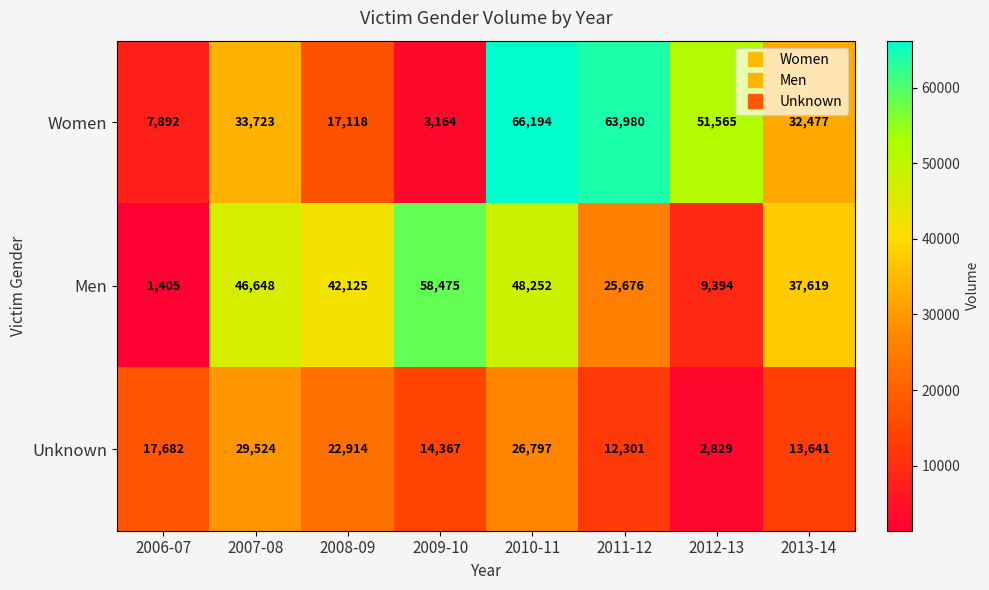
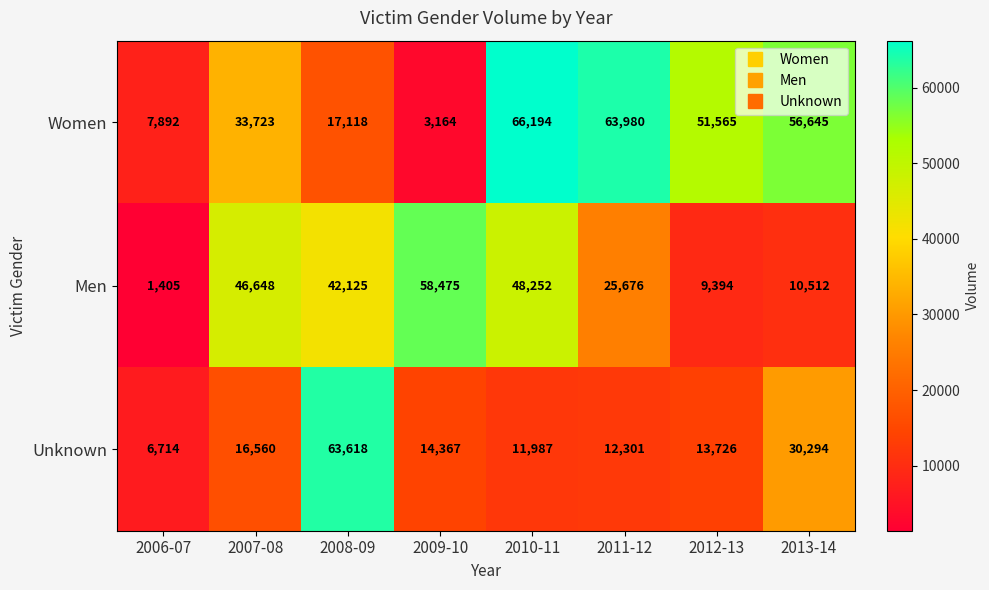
  {
    "Women": {
      "2006-07": "7,892",
      "2007-08": "33,723",
      "2008-09": "17,118",
      "2009-10": "3,164",
      "2010-11": "66,194",
      "2011-12": "63,980",
      "2012-13": "51,565",
-     "2013-14": "32,477"
+     "2013-14": "56,645"
    },
    "Men": {
      "2006-07": "1,405",
      "2007-08": "46,648",
      "2008-09": "42,125",
      "2009-10": "58,475",
      "2010-11": "48,252",
      "2011-12": "25,676",
      "2012-13": "9,394",
-     "2013-14": "37,619"
+     "2013-14": "10,512"
    },
    "Unknown": {
-     "2006-07": "17,682",
-     "2007-08": "29,524",
-     "2008-09": "22,914",
+     "2006-07": "6,714",
+     "2007-08": "16,560",
+     "2008-09": "63,618",
      "2009-10": "14,367",
-     "2010-11": "26,797",
+     "2010-11": "11,987",
      "2011-12": "12,301",
-     "2012-13": "2,829",
-     "2013-14": "13,641"
+     "2012-13": "13,726",
+     "2013-14": "30,294"
    }
  }
